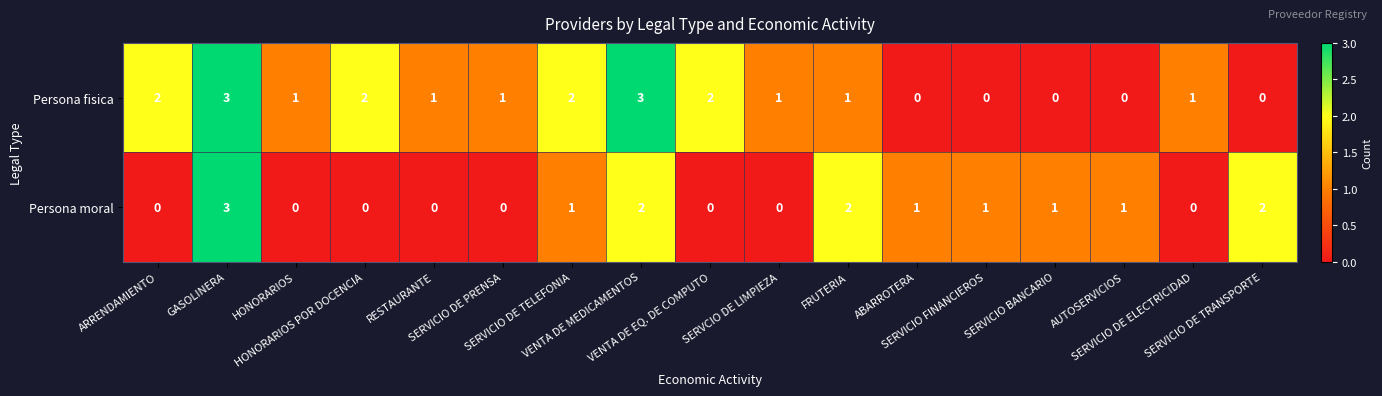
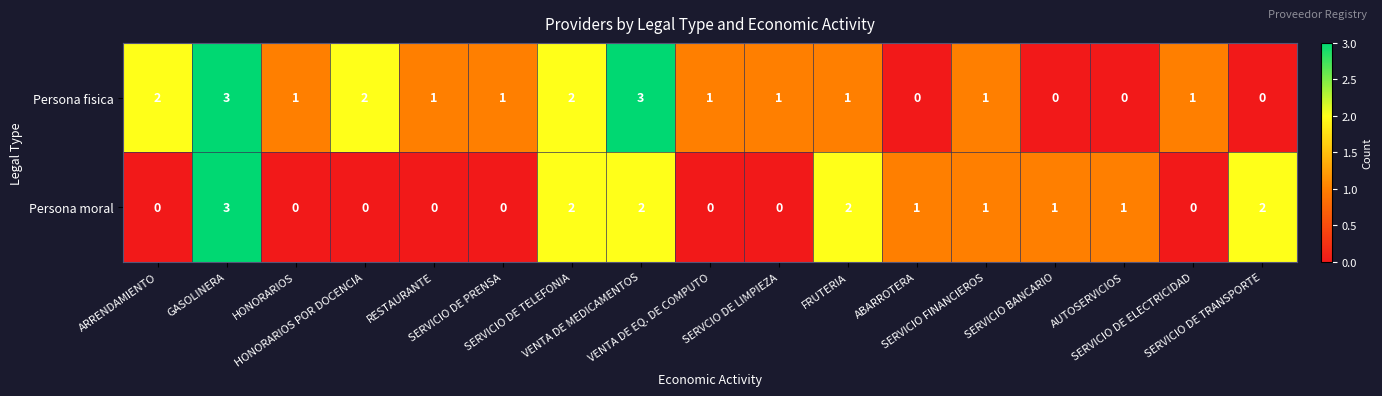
  {
    "Persona fisica": {
      "ARRENDAMIENTO": 2,
      "GASOLINERA": 3,
      "HONORARIOS": 1,
      "HONORARIOS POR DOCENCIA": 2,
      "RESTAURANTE": 1,
      "SERVICIO DE PRENSA": 1,
      "SERVICIO DE TELEFONIA": 2,
      "VENTA DE MEDICAMENTOS": 3,
-     "VENTA DE EQ. DE COMPUTO": 2,
+     "VENTA DE EQ. DE COMPUTO": 1,
      "SERVCIO DE LIMPIEZA": 1,
      "FRUTERIA": 1,
      "ABARROTERA": 0,
-     "SERVICIO FINANCIEROS": 0,
+     "SERVICIO FINANCIEROS": 1,
      "SERVICIO BANCARIO": 0,
      "AUTOSERVICIOS": 0,
      "SERVICIO DE ELECTRICIDAD": 1,
      "SERVICIO DE TRANSPORTE": 0
    },
    "Persona moral": {
      "ARRENDAMIENTO": 0,
      "GASOLINERA": 3,
      "HONORARIOS": 0,
      "HONORARIOS POR DOCENCIA": 0,
      "RESTAURANTE": 0,
      "SERVICIO DE PRENSA": 0,
-     "SERVICIO DE TELEFONIA": 1,
+     "SERVICIO DE TELEFONIA": 2,
      "VENTA DE MEDICAMENTOS": 2,
      "VENTA DE EQ. DE COMPUTO": 0,
      "SERVCIO DE LIMPIEZA": 0,
      "FRUTERIA": 2,
      "ABARROTERA": 1,
      "SERVICIO FINANCIEROS": 1,
      "SERVICIO BANCARIO": 1,
      "AUTOSERVICIOS": 1,
      "SERVICIO DE ELECTRICIDAD": 0,
      "SERVICIO DE TRANSPORTE": 2
    }
  }
